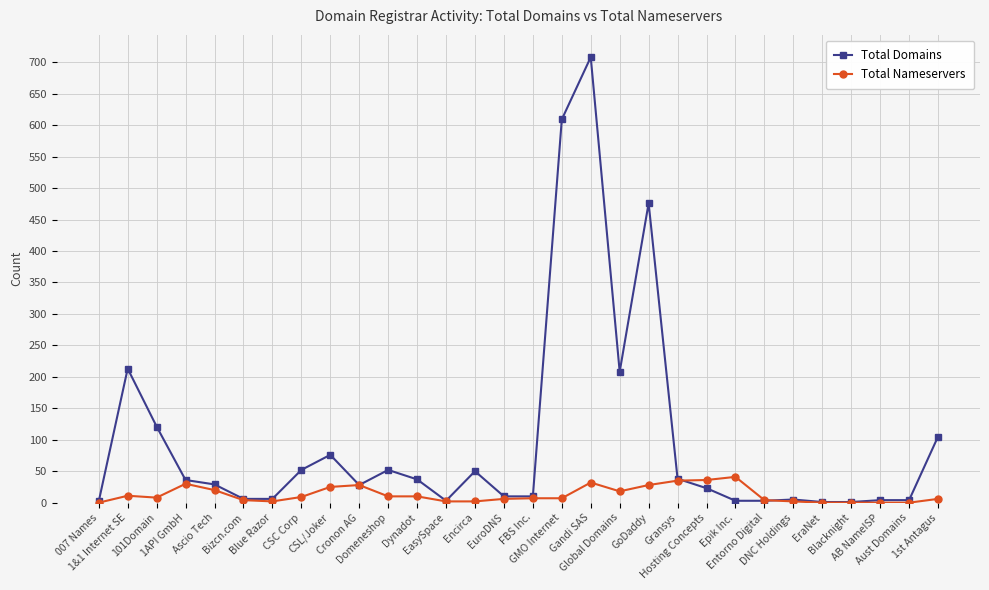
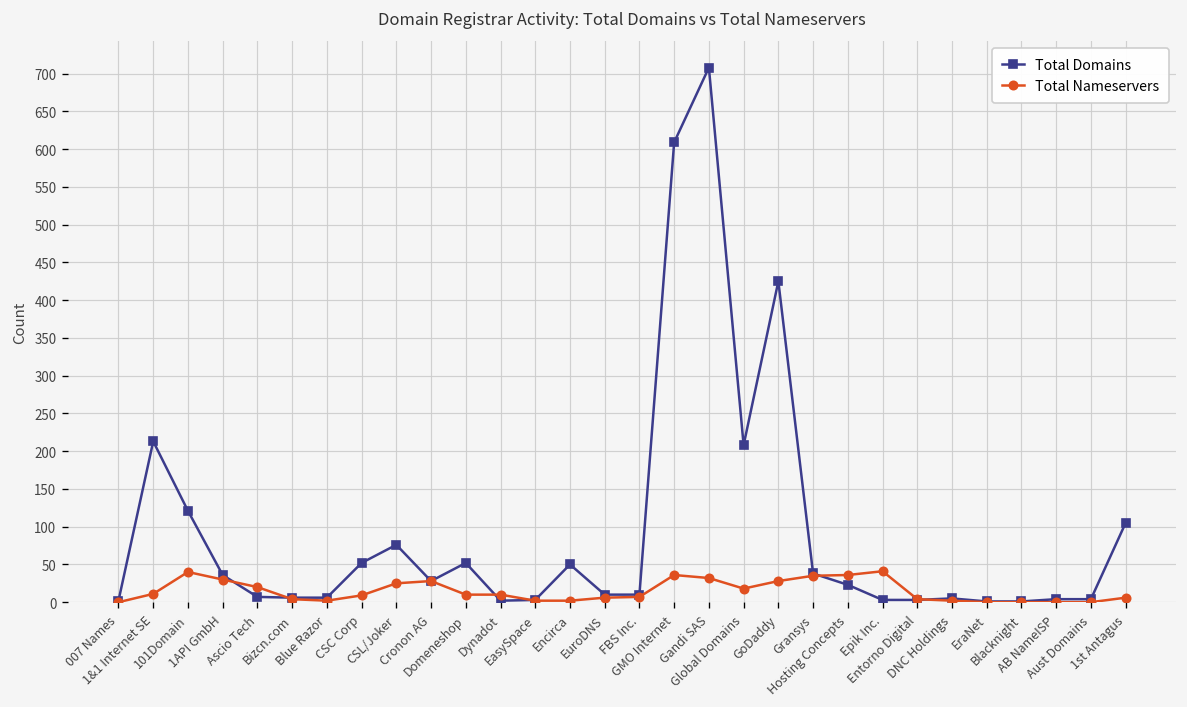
  {
    "Total Domains": {
      "1&1 Internet SE": 210,
      "101Domain": 120,
      "1API GmbH": 40,
-     "Ascio Tech": 30,
+     "Ascio Tech": 10,
      "CSC Corp": 50,
      "CSL/Joker": 80,
      "Domeneshop": 50,
-     "Dynadot": 40,
+     "Dynadot": 0,
      "Encirca": 50,
      "GMO Internet": 610,
      "Gandi SAS": 710,
      "Global Domains": 210,
-     "GoDaddy": 480,
+     "GoDaddy": 430,
      "Hosting Concepts": 20,
      "Epik Inc.": 0,
      "AB NameISP": 0,
      "Aust Domains": 0,
      "1st Antagus": 110
    },
    "Total Nameservers": {
      "1&1 Internet SE": 10,
-     "101Domain": 10,
+     "101Domain": 40,
      "1API GmbH": 30,
      "Ascio Tech": 20,
      "CSC Corp": 10,
      "CSL/Joker": 30,
      "Domeneshop": 10,
      "Dynadot": 10,
      "Encirca": 0,
-     "GMO Internet": 10,
+     "GMO Internet": 40,
      "Gandi SAS": 30,
      "Global Domains": 20,
      "GoDaddy": 30,
      "Hosting Concepts": 40,
      "Epik Inc.": 40,
      "AB NameISP": 0,
      "Aust Domains": 0,
      "1st Antagus": 10
    }
  }
